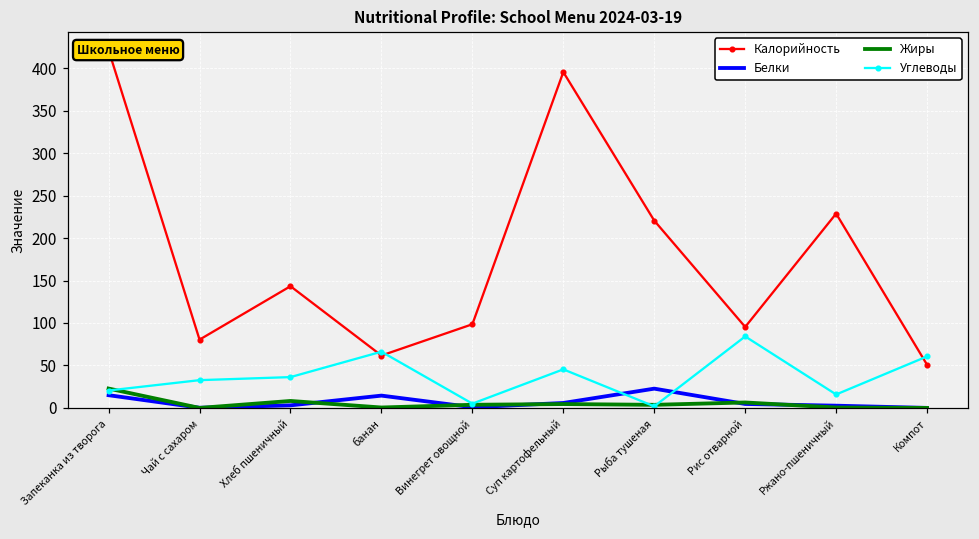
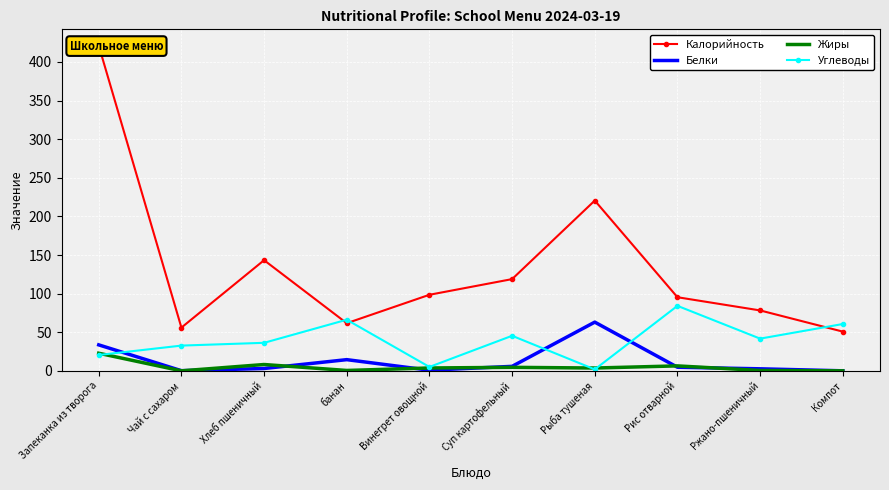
  {
    "Калорийность": {
-     "Чай с сахаром": 80,
+     "Чай с сахаром": 60,
      "Хлеб пшеничный": 140,
      "банан": 60,
      "Винегрет овощной": 100,
-     "Суп картофельный": 400,
+     "Суп картофельный": 120,
      "Рыба тушеная": 220,
      "Рис отварной": 100,
-     "Ржано-пшеничный": 230,
+     "Ржано-пшеничный": 80,
      "Компот": 50
    },
    "Белки": {
-     "Запеканка из творога": 20,
+     "Запеканка из творога": 30,
      "Хлеб пшеничный": 0,
      "банан": 10,
-     "Рыба тушеная": 20
+     "Рыба тушеная": 60
    },
    "Жиры": {
      "Хлеб пшеничный": 10,
      "банан": 0
    },
    "Углеводы": {
      "Чай с сахаром": 30,
      "Хлеб пшеничный": 40,
      "банан": 70,
      "Суп картофельный": 50,
      "Рис отварной": 80,
-     "Ржано-пшеничный": 20,
+     "Ржано-пшеничный": 40,
      "Компот": 60
    }
  }
